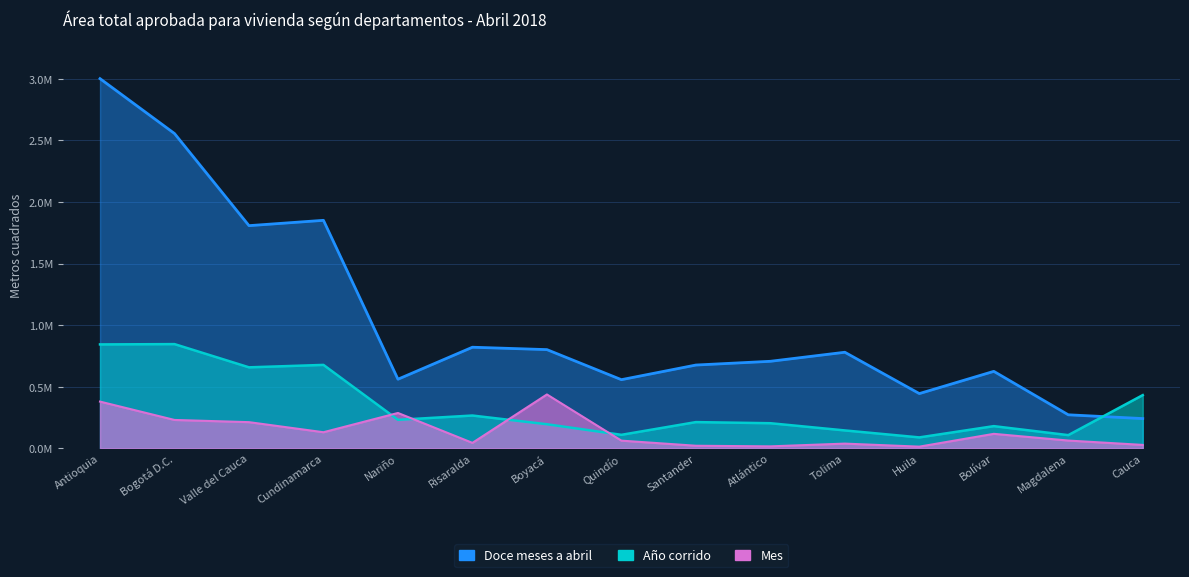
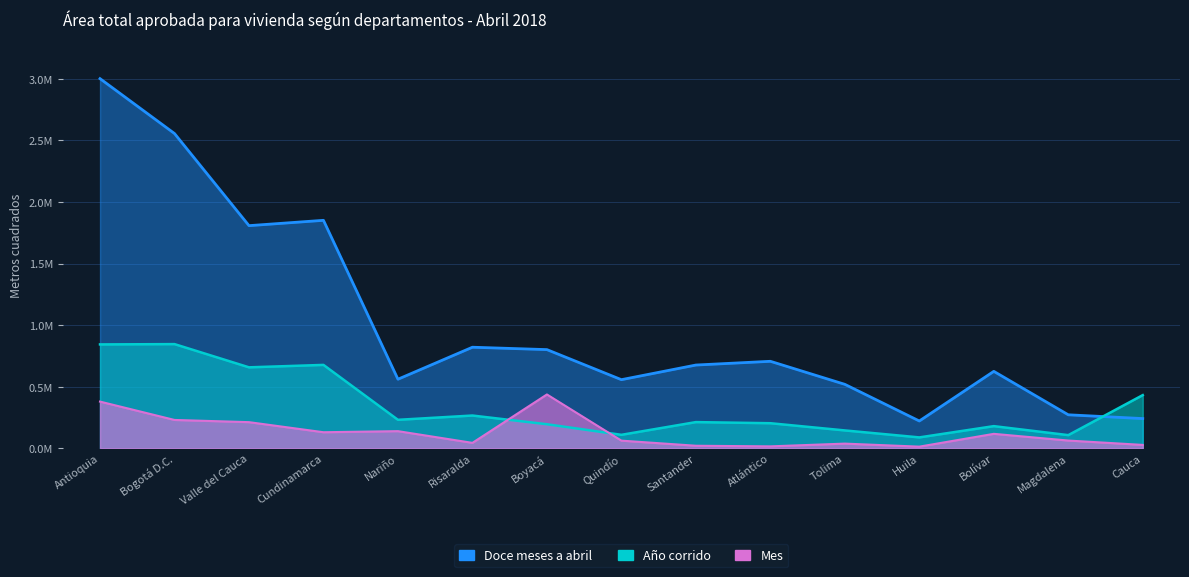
  {
    "Doce meses a abril": {
      "Antioquia": 3000000,
      "Bogotá D.C.": 2560000,
      "Valle del Cauca": 1810000,
      "Cundinamarca": 1850000,
      "Nariño": 560000,
      "Risaralda": 820000,
      "Boyacá": 800000,
      "Quindío": 560000,
      "Santander": 680000,
      "Atlántico": 710000,
-     "Tolima": 780000,
-     "Huila": 440000,
+     "Tolima": 520000,
+     "Huila": 220000,
      "Bolívar": 620000,
      "Magdalena": 270000,
      "Cauca": 240000
    },
    "Año corrido": {
      "Antioquia": 840000,
      "Bogotá D.C.": 850000,
      "Valle del Cauca": 660000,
      "Cundinamarca": 680000,
      "Nariño": 230000,
      "Risaralda": 270000,
      "Boyacá": 200000,
      "Quindío": 110000,
      "Santander": 210000,
      "Atlántico": 200000,
      "Tolima": 150000,
      "Huila": 90000,
      "Bolívar": 180000,
      "Magdalena": 110000,
      "Cauca": 430000
    },
    "Mes": {
      "Antioquia": 380000,
      "Bogotá D.C.": 230000,
      "Valle del Cauca": 210000,
      "Cundinamarca": 130000,
-     "Nariño": 290000,
+     "Nariño": 140000,
      "Risaralda": 40000,
      "Boyacá": 440000,
      "Quindío": 60000,
      "Santander": 20000,
      "Atlántico": 20000,
      "Tolima": 40000,
      "Huila": 10000,
      "Bolívar": 120000,
      "Magdalena": 60000,
      "Cauca": 30000
    }
  }
